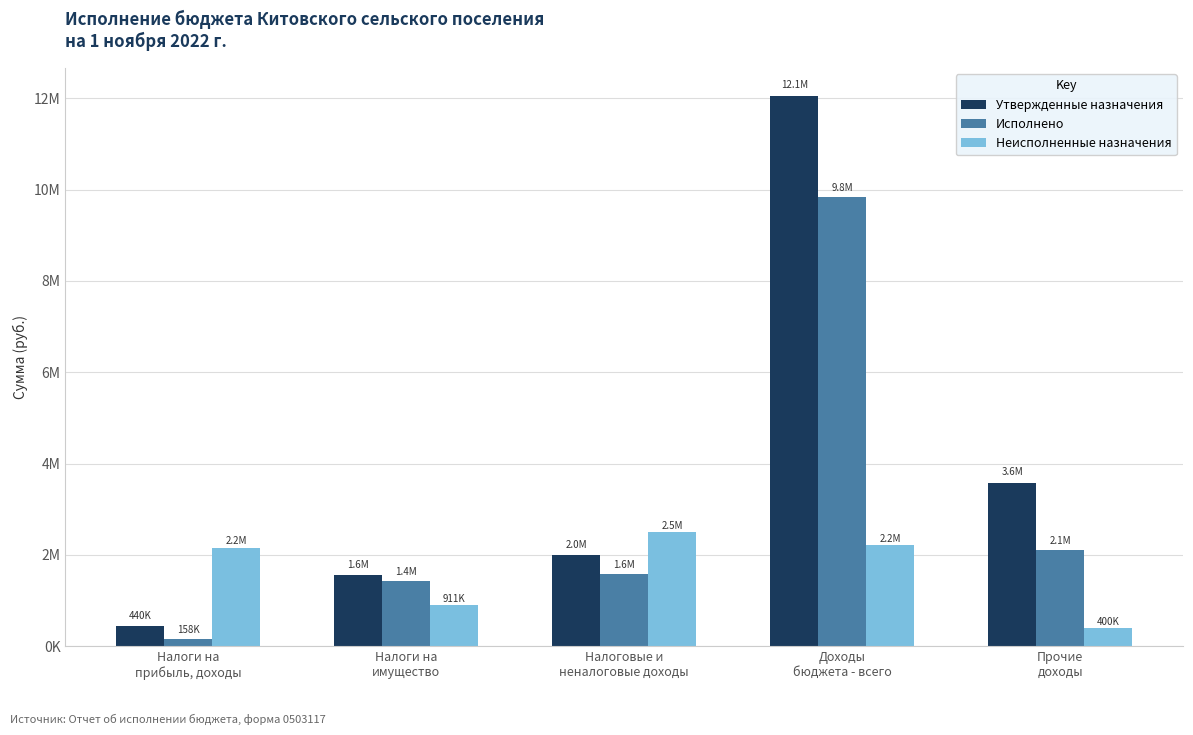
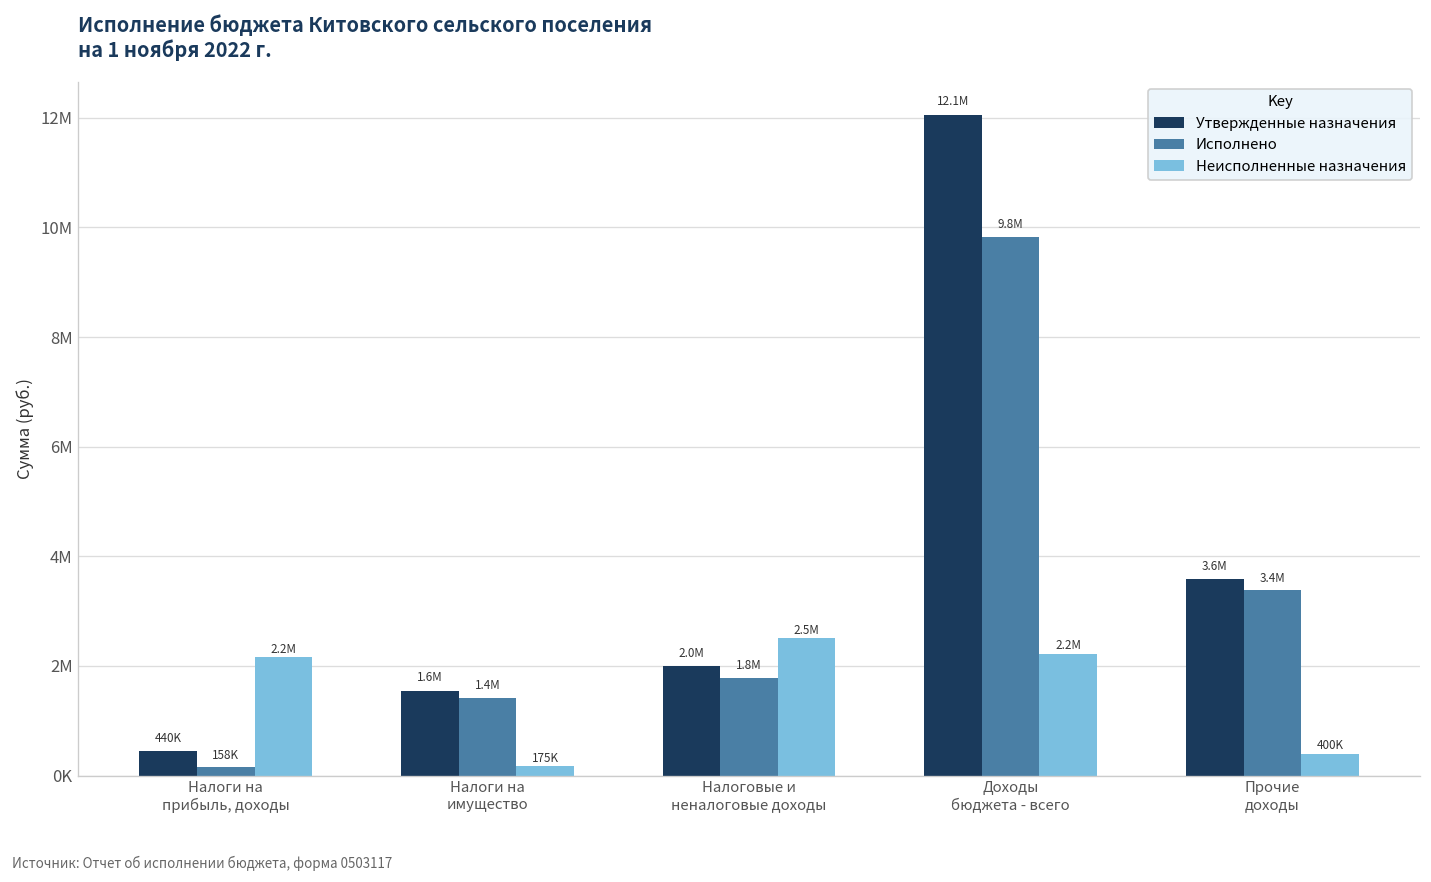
  {
    "Утвержденные назначения": {
      "Налоги на прибыль, доходы": "440K",
      "Налоги на имущество": "1.6M",
      "Налоговые и неналоговые доходы": "2.0M",
      "Доходы бюджета - всего": "12.1M",
      "Прочие доходы": "3.6M"
    },
    "Исполнено": {
      "Налоги на прибыль, доходы": "158K",
      "Налоги на имущество": "1.4M",
-     "Налоговые и неналоговые доходы": "1.6M",
+     "Налоговые и неналоговые доходы": "1.8M",
      "Доходы бюджета - всего": "9.8M",
-     "Прочие доходы": "2.1M"
+     "Прочие доходы": "3.4M"
    },
    "Неисполненные назначения": {
      "Налоги на прибыль, доходы": "2.2M",
-     "Налоги на имущество": "911K",
+     "Налоги на имущество": "175K",
      "Налоговые и неналоговые доходы": "2.5M",
      "Доходы бюджета - всего": "2.2M",
      "Прочие доходы": "400K"
    }
  }
